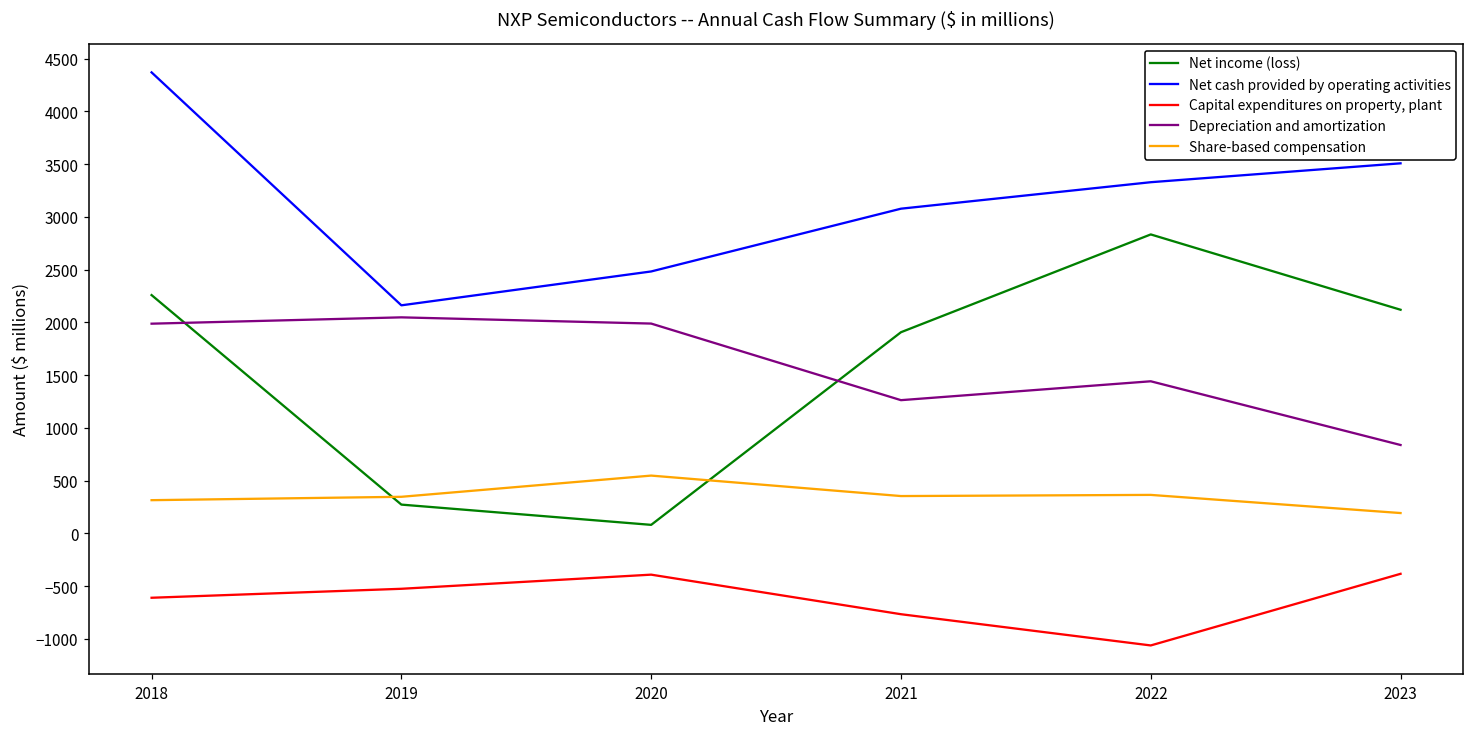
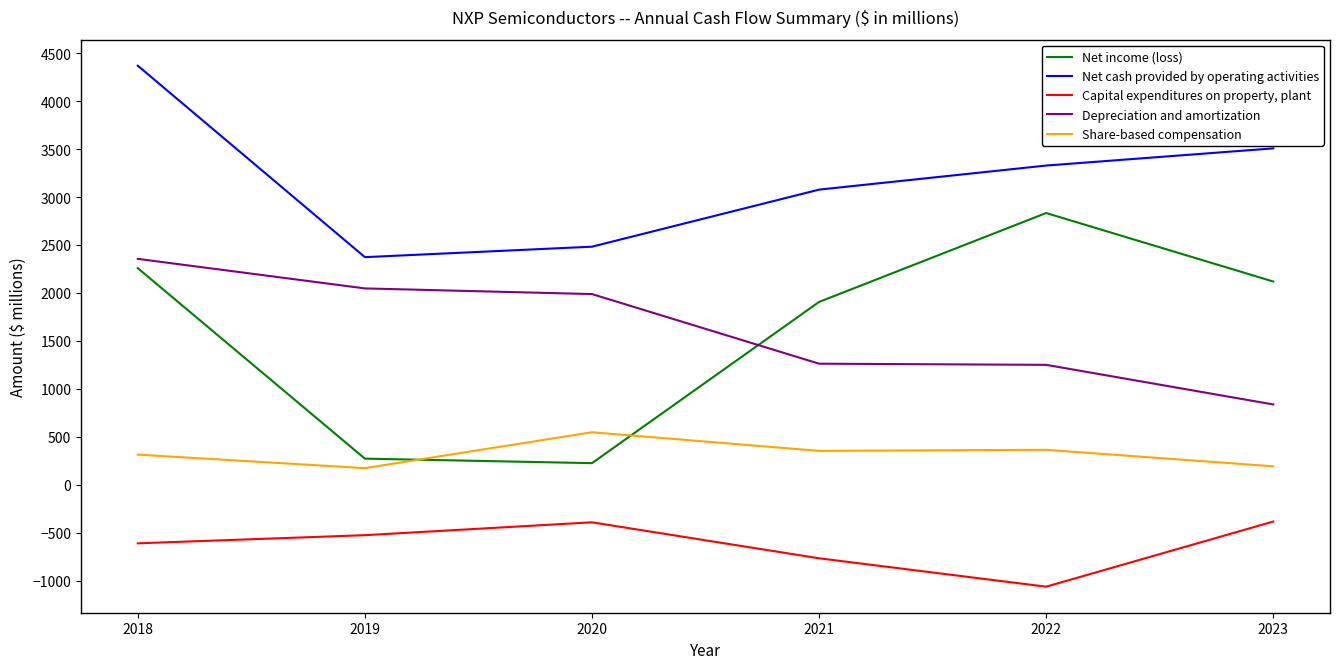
  {
    "Net income (loss)": {
      "2018": 2300,
      "2019": 300,
-     "2020": 100,
+     "2020": 200,
      "2021": 1900,
      "2022": 2800,
      "2023": 2100
    },
    "Net cash provided by operating activities": {
      "2018": 4400,
-     "2019": 2200,
+     "2019": 2400,
      "2020": 2500,
      "2021": 3100,
      "2022": 3300,
      "2023": 3500
    },
    "Capital expenditures on property, plant": {
      "2018": -600,
      "2019": -500,
      "2020": -400,
      "2021": -800,
      "2022": -1100,
      "2023": -400
    },
    "Depreciation and amortization": {
-     "2018": 2000,
+     "2018": 2400,
      "2019": 2000,
      "2020": 2000,
      "2021": 1300,
-     "2022": 1400,
+     "2022": 1300,
      "2023": 800
    },
    "Share-based compensation": {
      "2018": 300,
-     "2019": 300,
+     "2019": 200,
      "2020": 500,
      "2021": 400,
      "2022": 400,
      "2023": 200
    }
  }
